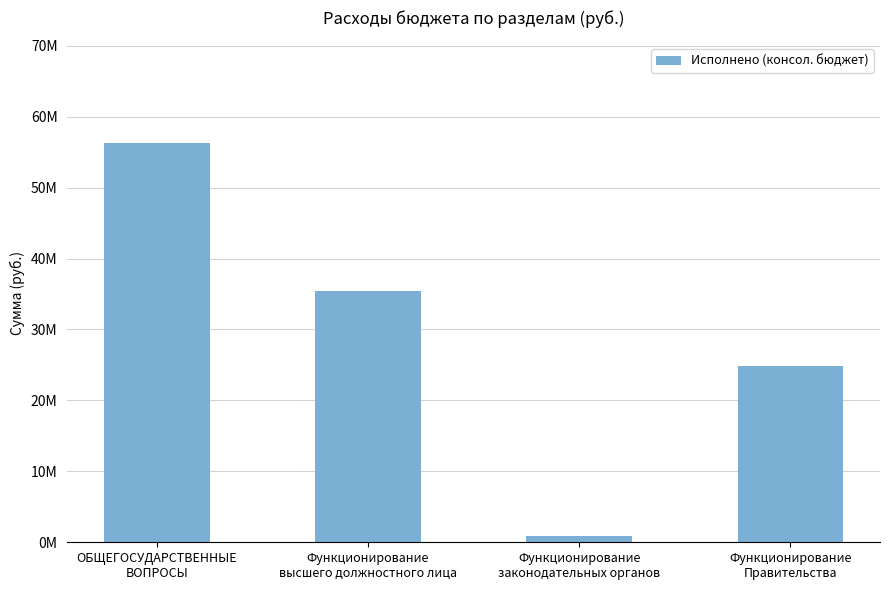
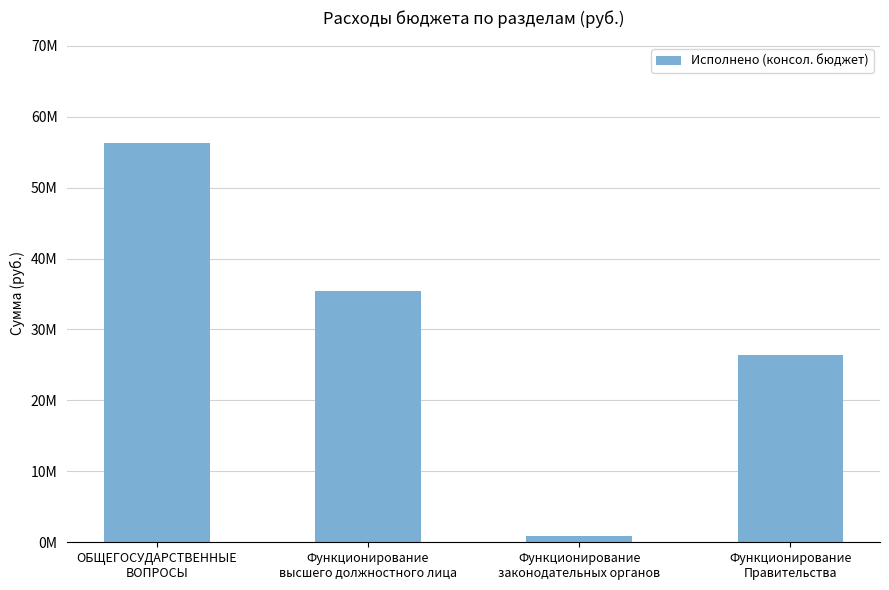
  {
    "ОБЩЕГОСУДАРСТВЕННЫЕ ВОПРОСЫ": 56000000,
    "Функционирование высшего должностного лица": 35000000,
    "Функционирование законодательных органов": 1000000,
-   "Функционирование Правительства": 25000000
+   "Функционирование Правительства": 26000000
  }
